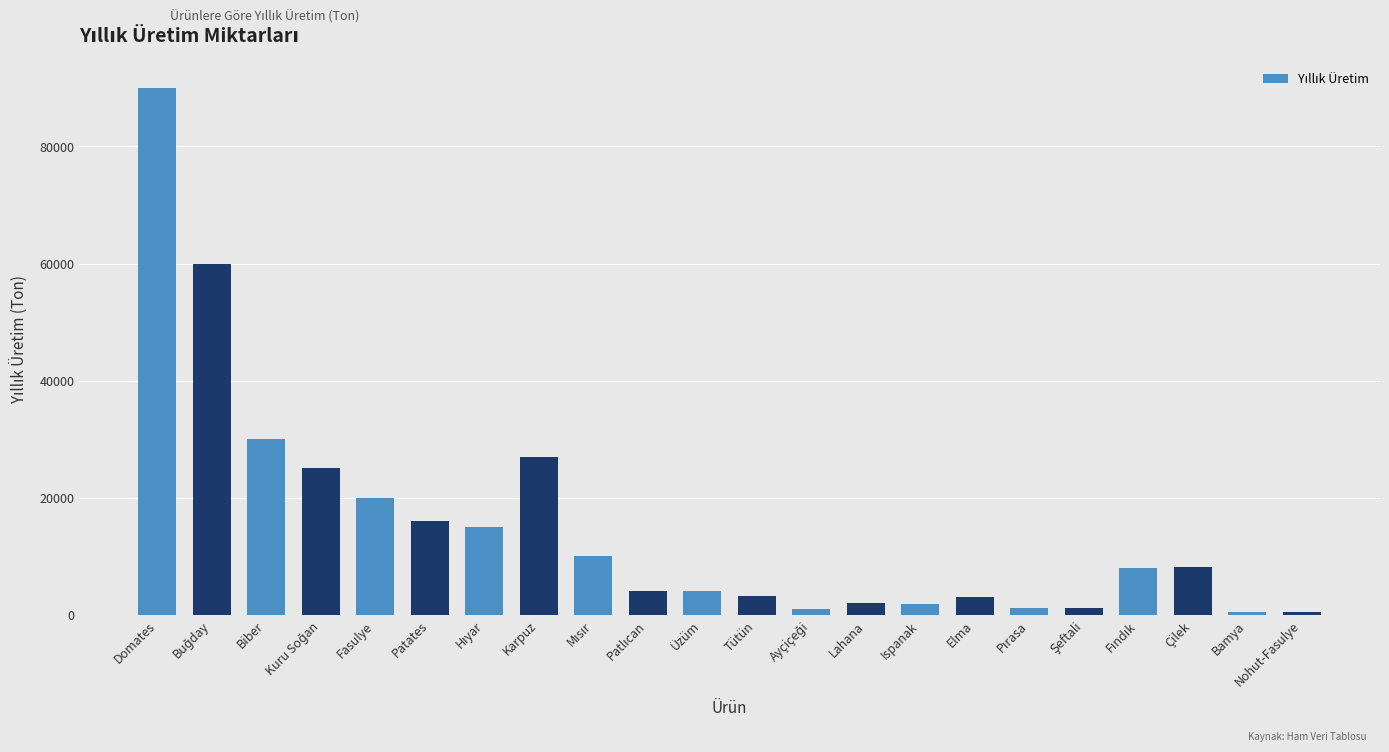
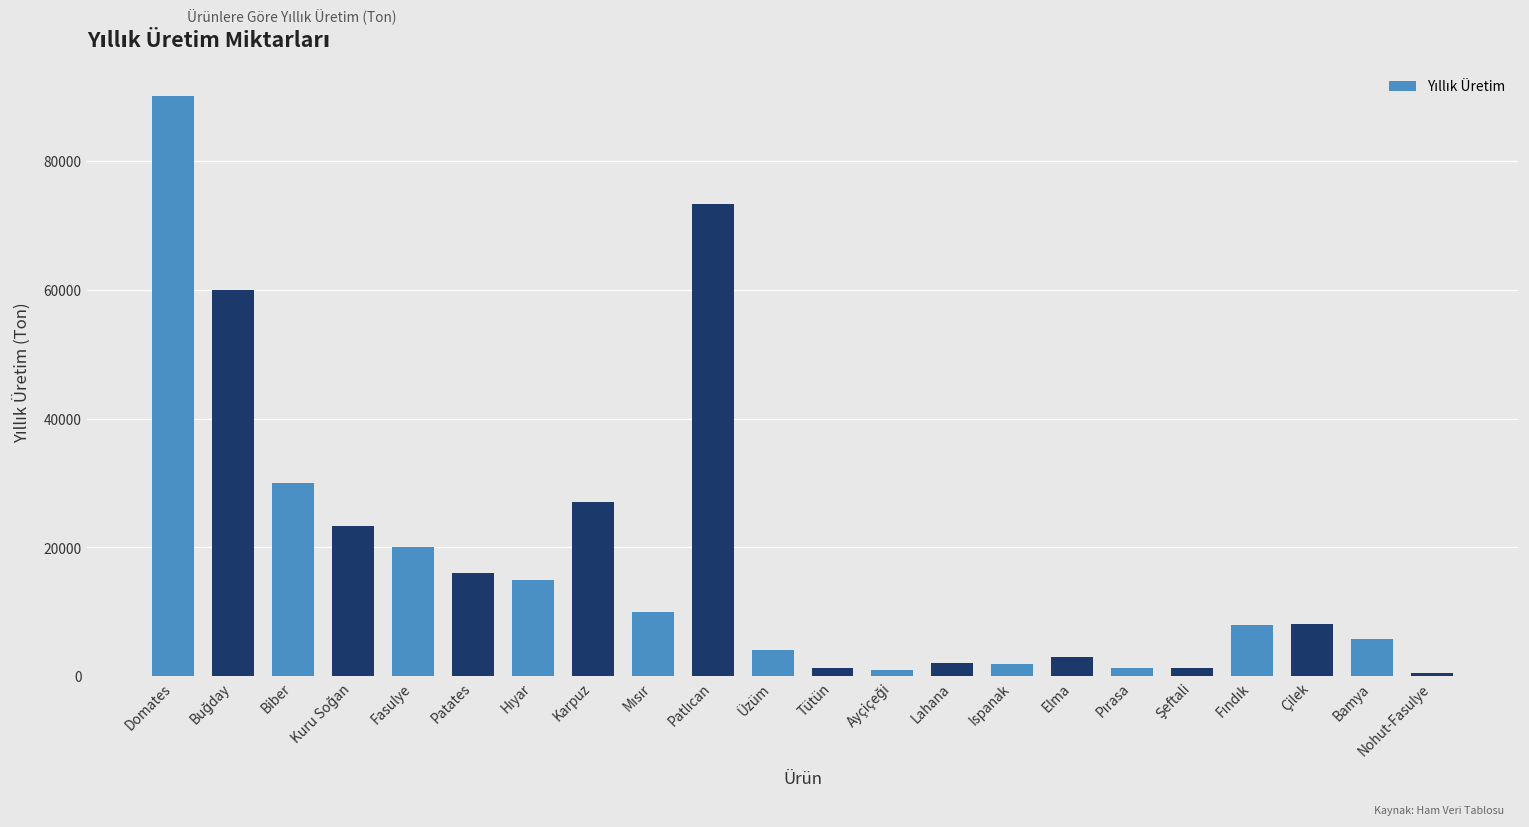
  {
    "Domates": 90000,
    "Buğday": 60000,
    "Biber": 30000,
-   "Kuru Soğan": 25000,
+   "Kuru Soğan": 23000,
    "Fasulye": 20000,
    "Patates": 16000,
    "Hıyar": 15000,
    "Karpuz": 27000,
    "Mısır": 10000,
-   "Patlıcan": 4000,
+   "Patlıcan": 73000,
    "Üzüm": 4000,
-   "Tütün": 3000,
+   "Tütün": 1000,
    "Ayçiçeği": 1000,
    "Lahana": 2000,
    "Ispanak": 2000,
    "Elma": 3000,
    "Pırasa": 1000,
    "Şeftali": 1000,
    "Fındık": 8000,
    "Çilek": 8000,
-   "Bamya": 1000,
+   "Bamya": 6000,
    "Nohut-Fasulye": 1000
  }
